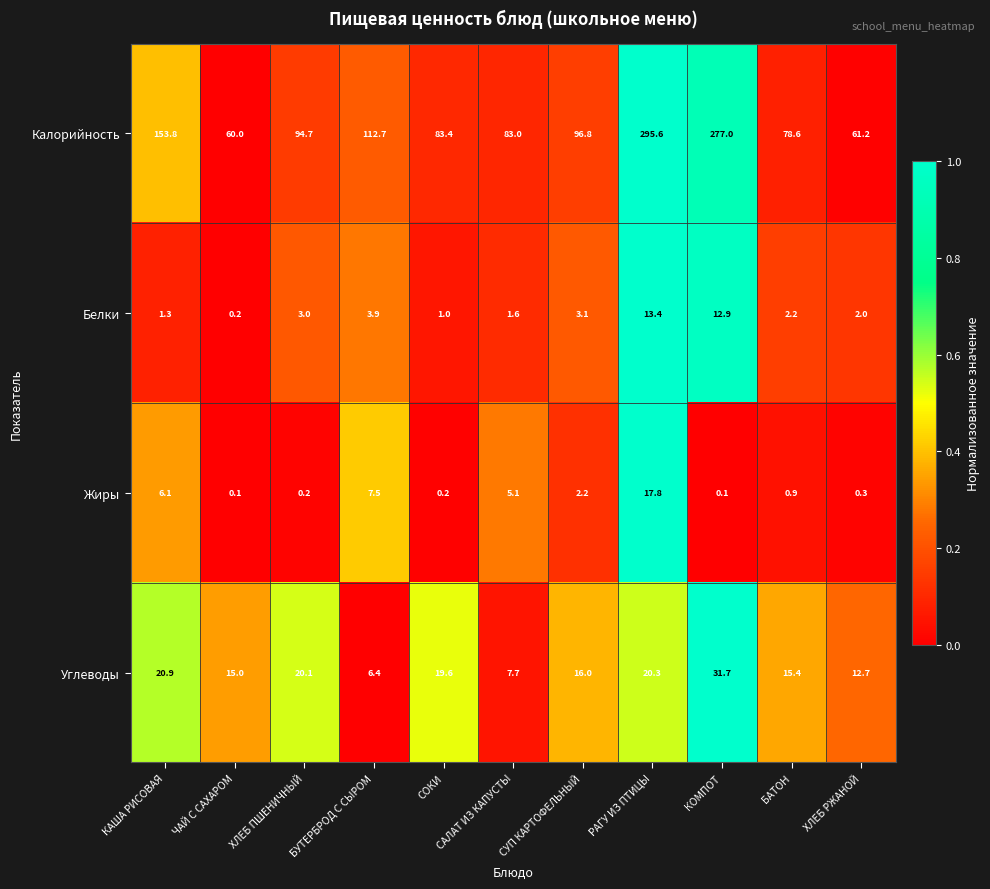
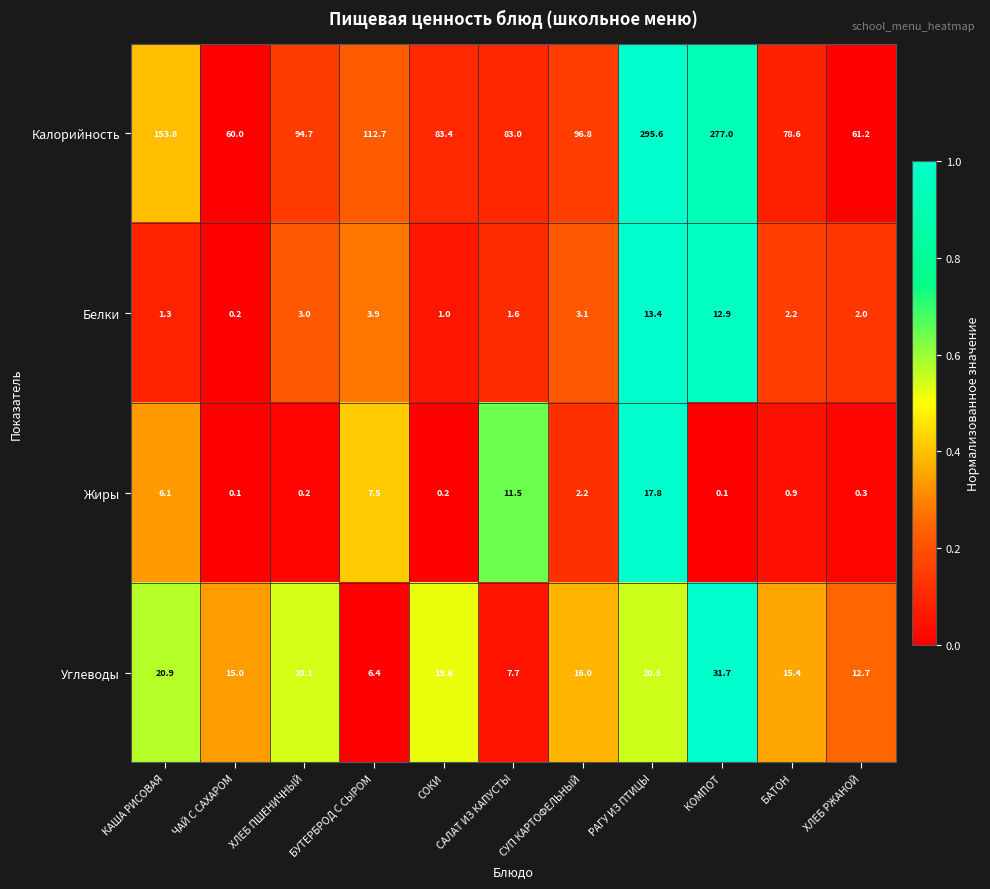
  {
    "Калорийность": {
      "КАША РИСОВАЯ": 153.8,
      "ЧАЙ С САХАРОМ": 60.0,
      "ХЛЕБ ПШЕНИЧНЫЙ": 94.7,
      "БУТЕРБРОД С СЫРОМ": 112.7,
      "СОКИ": 83.4,
      "САЛАТ ИЗ КАПУСТЫ": 83.0,
      "СУП КАРТОФЕЛЬНЫЙ": 96.8,
      "РАГУ ИЗ ПТИЦЫ": 295.6,
      "КОМПОТ": 277.0,
      "БАТОН": 78.6,
      "ХЛЕБ РЖАНОЙ": 61.2
    },
    "Белки": {
      "КАША РИСОВАЯ": 1.3,
      "ЧАЙ С САХАРОМ": 0.2,
      "ХЛЕБ ПШЕНИЧНЫЙ": 3.0,
      "БУТЕРБРОД С СЫРОМ": 3.9,
      "СОКИ": 1.0,
      "САЛАТ ИЗ КАПУСТЫ": 1.6,
      "СУП КАРТОФЕЛЬНЫЙ": 3.1,
      "РАГУ ИЗ ПТИЦЫ": 13.4,
      "КОМПОТ": 12.9,
      "БАТОН": 2.2,
      "ХЛЕБ РЖАНОЙ": 2.0
    },
    "Жиры": {
      "КАША РИСОВАЯ": 6.1,
      "ЧАЙ С САХАРОМ": 0.1,
      "ХЛЕБ ПШЕНИЧНЫЙ": 0.2,
      "БУТЕРБРОД С СЫРОМ": 7.5,
      "СОКИ": 0.2,
-     "САЛАТ ИЗ КАПУСТЫ": 5.1,
+     "САЛАТ ИЗ КАПУСТЫ": 11.5,
      "СУП КАРТОФЕЛЬНЫЙ": 2.2,
      "РАГУ ИЗ ПТИЦЫ": 17.8,
      "КОМПОТ": 0.1,
      "БАТОН": 0.9,
      "ХЛЕБ РЖАНОЙ": 0.3
    },
    "Углеводы": {
      "КАША РИСОВАЯ": 20.9,
      "ЧАЙ С САХАРОМ": 15.0,
      "ХЛЕБ ПШЕНИЧНЫЙ": 20.1,
      "БУТЕРБРОД С СЫРОМ": 6.4,
      "СОКИ": 19.6,
      "САЛАТ ИЗ КАПУСТЫ": 7.7,
      "СУП КАРТОФЕЛЬНЫЙ": 16.0,
      "РАГУ ИЗ ПТИЦЫ": 20.3,
      "КОМПОТ": 31.7,
      "БАТОН": 15.4,
      "ХЛЕБ РЖАНОЙ": 12.7
    }
  }
